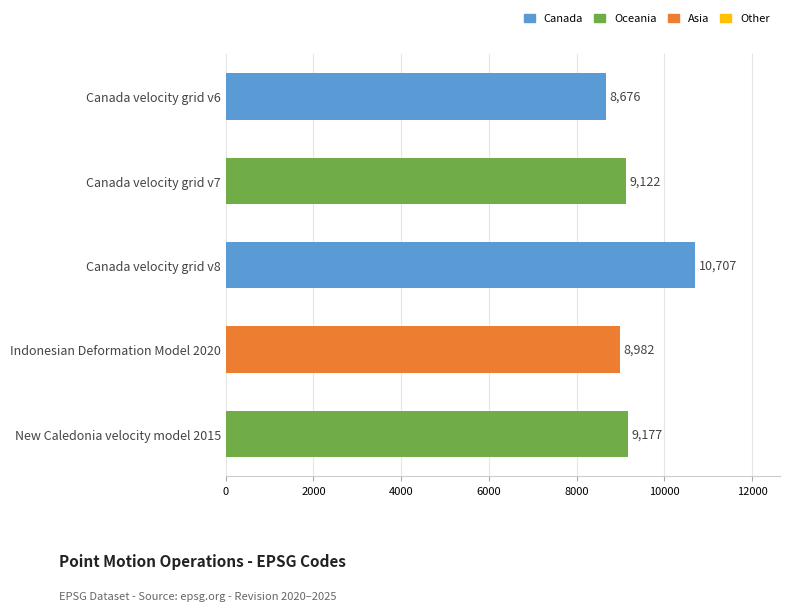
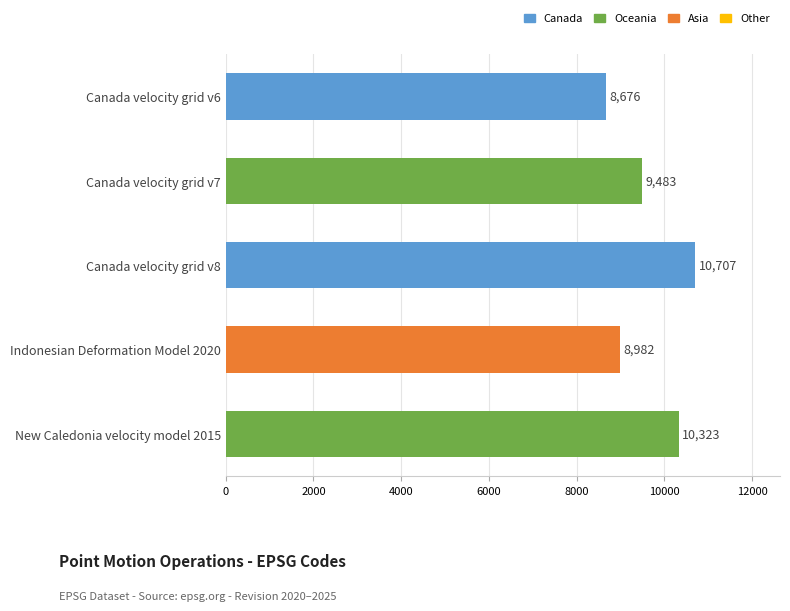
  {
    "Canada velocity grid v6": "8,676",
-   "Canada velocity grid v7": "9,122",
+   "Canada velocity grid v7": "9,483",
    "Canada velocity grid v8": "10,707",
    "Indonesian Deformation Model 2020": "8,982",
-   "New Caledonia velocity model 2015": "9,177"
+   "New Caledonia velocity model 2015": "10,323"
  }
